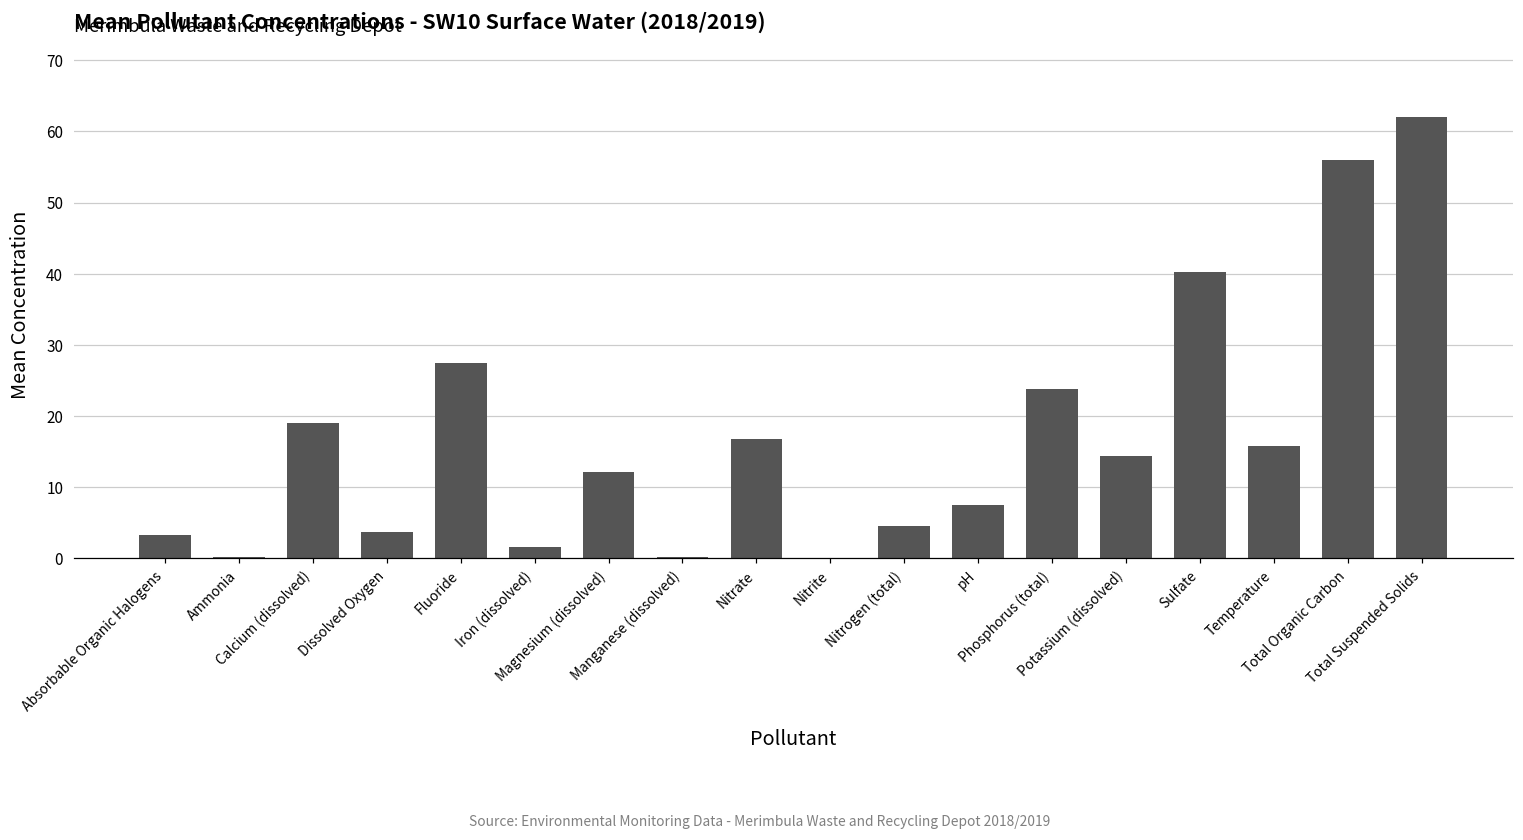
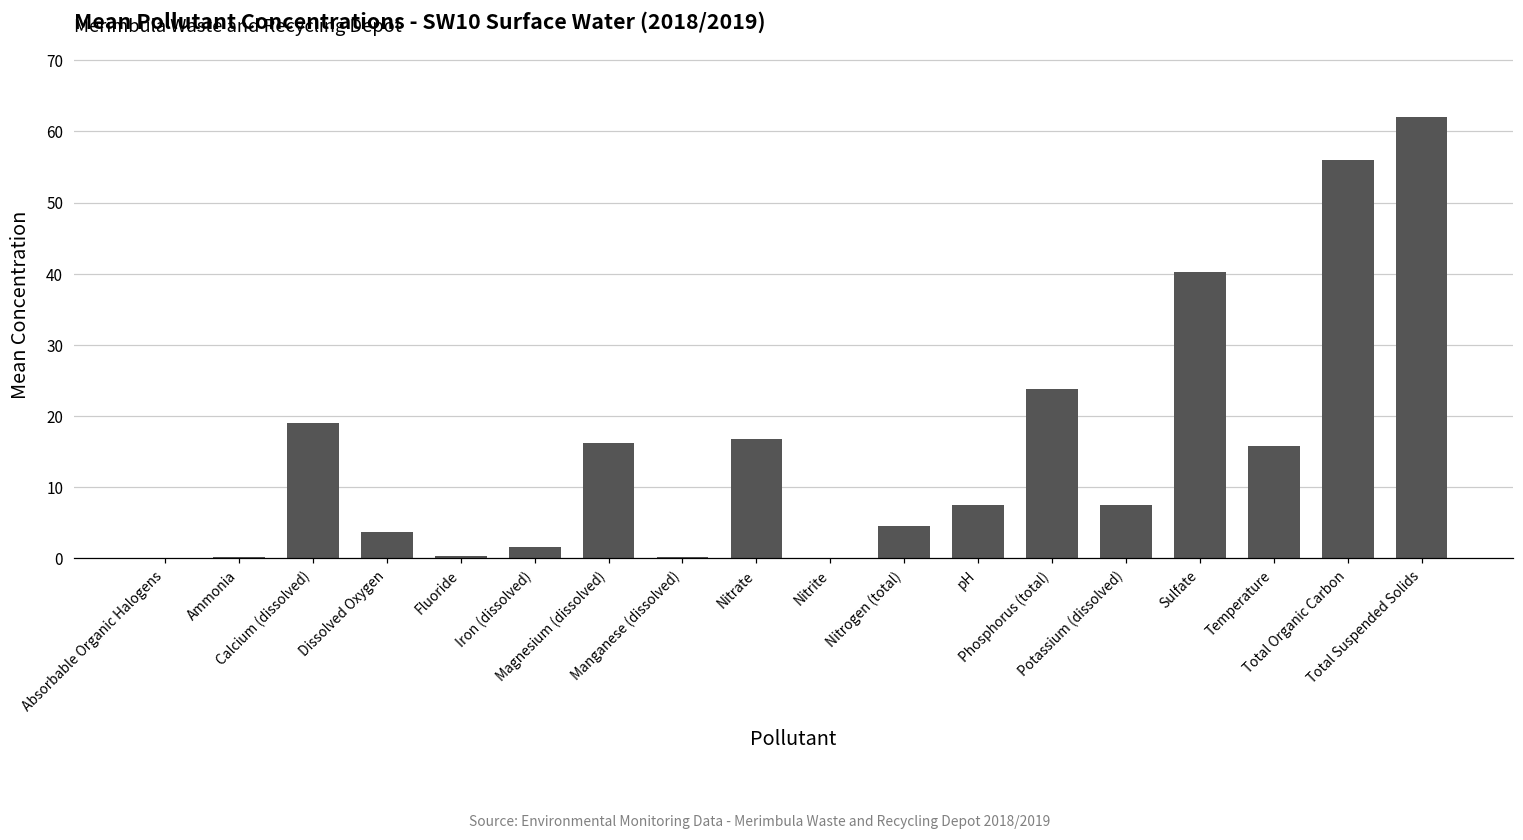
  {
-   "Absorbable Organic Halogens": 3,
+   "Absorbable Organic Halogens": 0,
    "Calcium (dissolved)": 19,
    "Dissolved Oxygen": 4,
-   "Fluoride": 27,
+   "Fluoride": 0,
    "Iron (dissolved)": 2,
-   "Magnesium (dissolved)": 12,
+   "Magnesium (dissolved)": 16,
    "Nitrate": 17,
    "Nitrite": 0,
    "Nitrogen (total)": 5,
    "pH": 8,
    "Phosphorus (total)": 24,
-   "Potassium (dissolved)": 14,
+   "Potassium (dissolved)": 8,
    "Sulfate": 40,
    "Temperature": 16,
    "Total Organic Carbon": 56,
    "Total Suspended Solids": 62
  }
